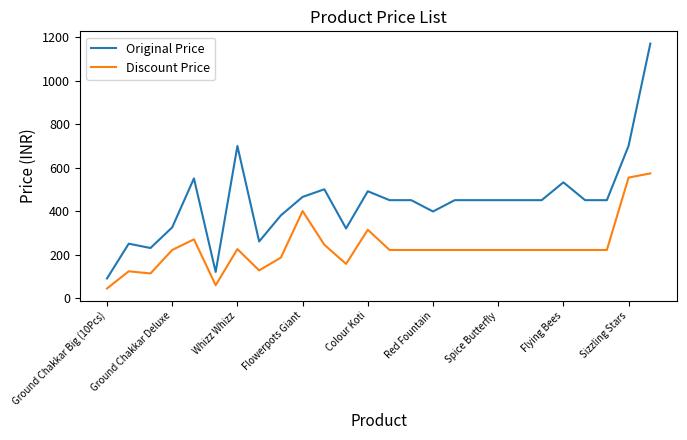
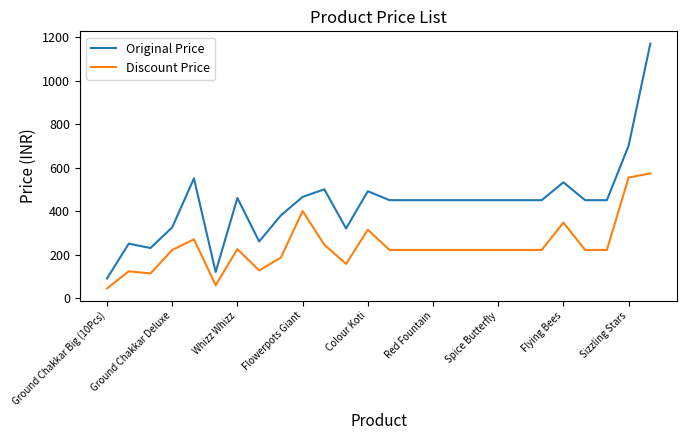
  {
    "Original Price": {
      "Ground Chakkar Big (10Pcs)": 90,
      "Ground Chakkar Deluxe": 330,
-     "Whizz Whizz": 700,
+     "Whizz Whizz": 460,
      "Flowerpots Giant": 470,
      "Colour Koti": 490,
-     "Red Fountain": 400,
+     "Red Fountain": 450,
      "Spice Butterfly": 450,
      "Flying Bees": 530,
      "Sizzling Stars": 700
    },
    "Discount Price": {
      "Ground Chakkar Big (10Pcs)": 40,
      "Ground Chakkar Deluxe": 220,
      "Whizz Whizz": 230,
      "Flowerpots Giant": 400,
      "Colour Koti": 310,
      "Red Fountain": 220,
      "Spice Butterfly": 220,
-     "Flying Bees": 220,
+     "Flying Bees": 350,
      "Sizzling Stars": 550
    }
  }
